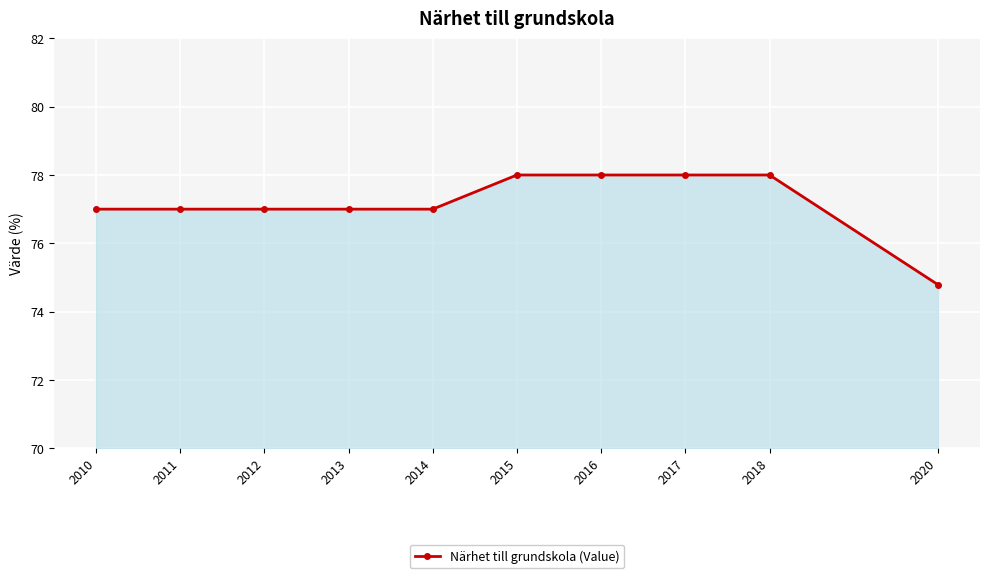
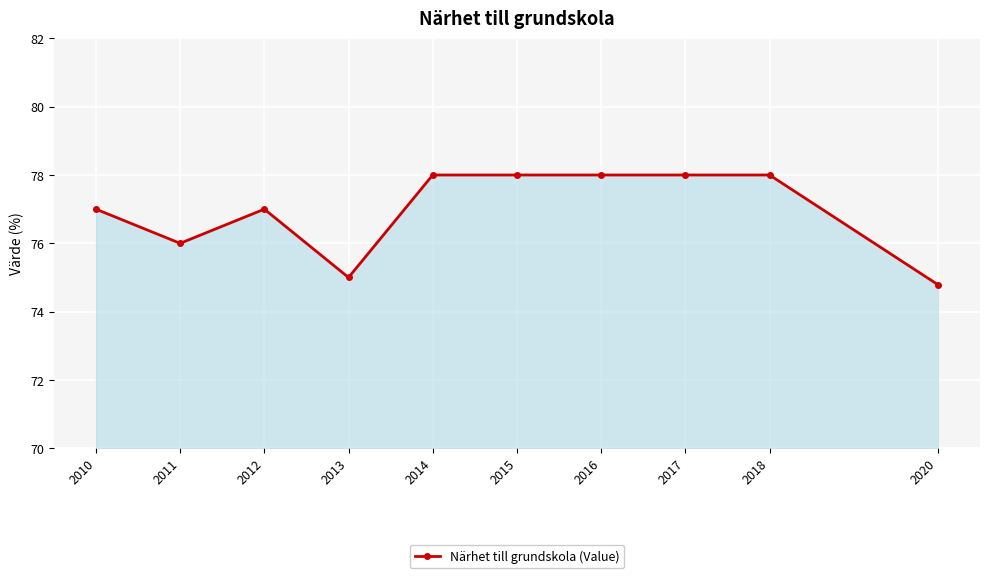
  {
    "2010": 77,
-   "2011": 77,
+   "2011": 76,
    "2012": 77,
-   "2013": 77,
-   "2014": 77,
+   "2013": 75,
+   "2014": 78,
    "2015": 78,
    "2016": 78,
    "2017": 78,
    "2018": 78,
    "2020": 74.8
  }
